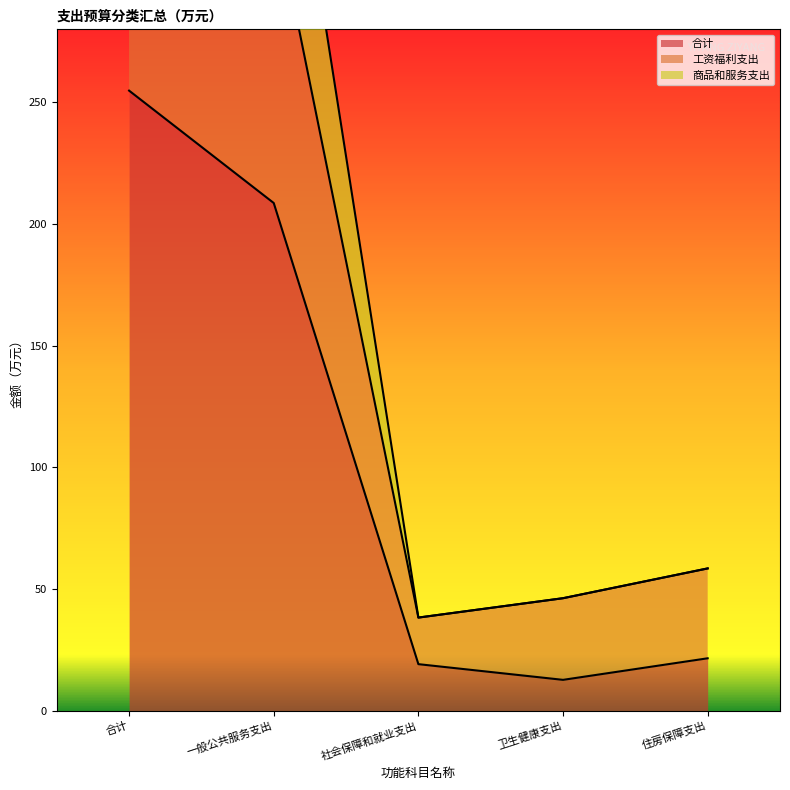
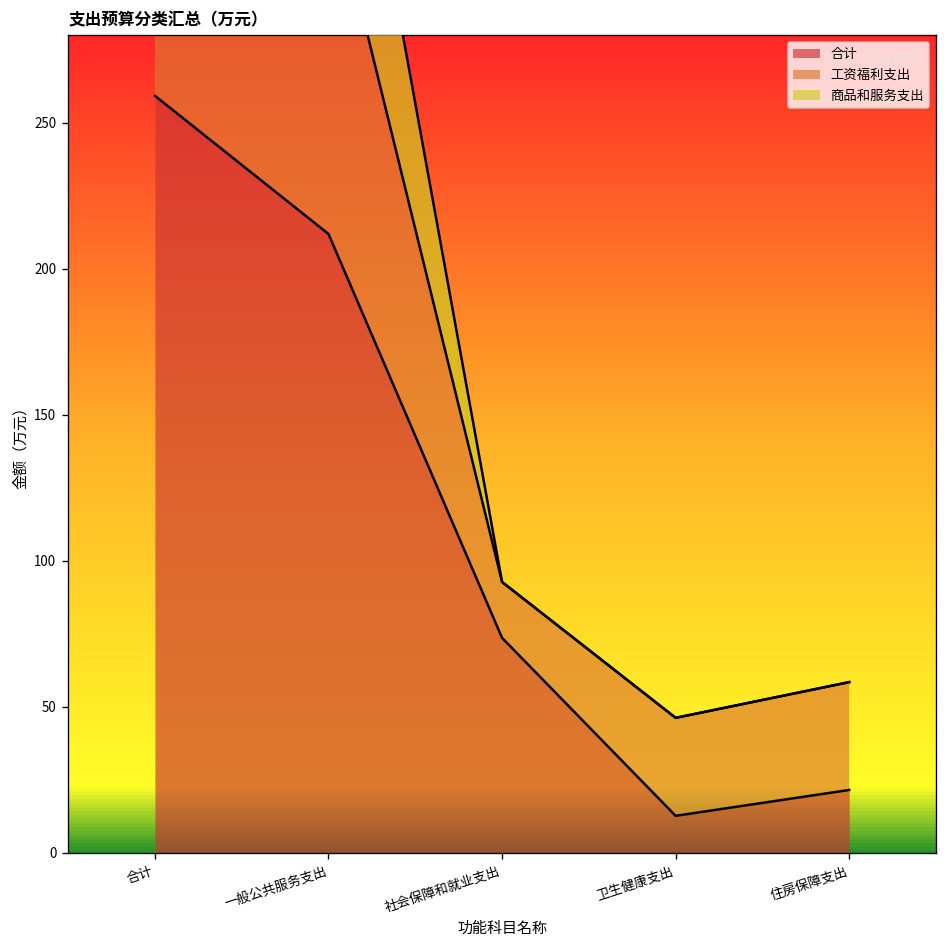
  {
    "合计": {
-     "合计": 255,
-     "一般公共服务支出": 209,
-     "社会保障和就业支出": 19,
+     "合计": 259,
+     "一般公共服务支出": 212,
+     "社会保障和就业支出": 74,
      "卫生健康支出": 13,
      "住房保障支出": 22
    }
  }
